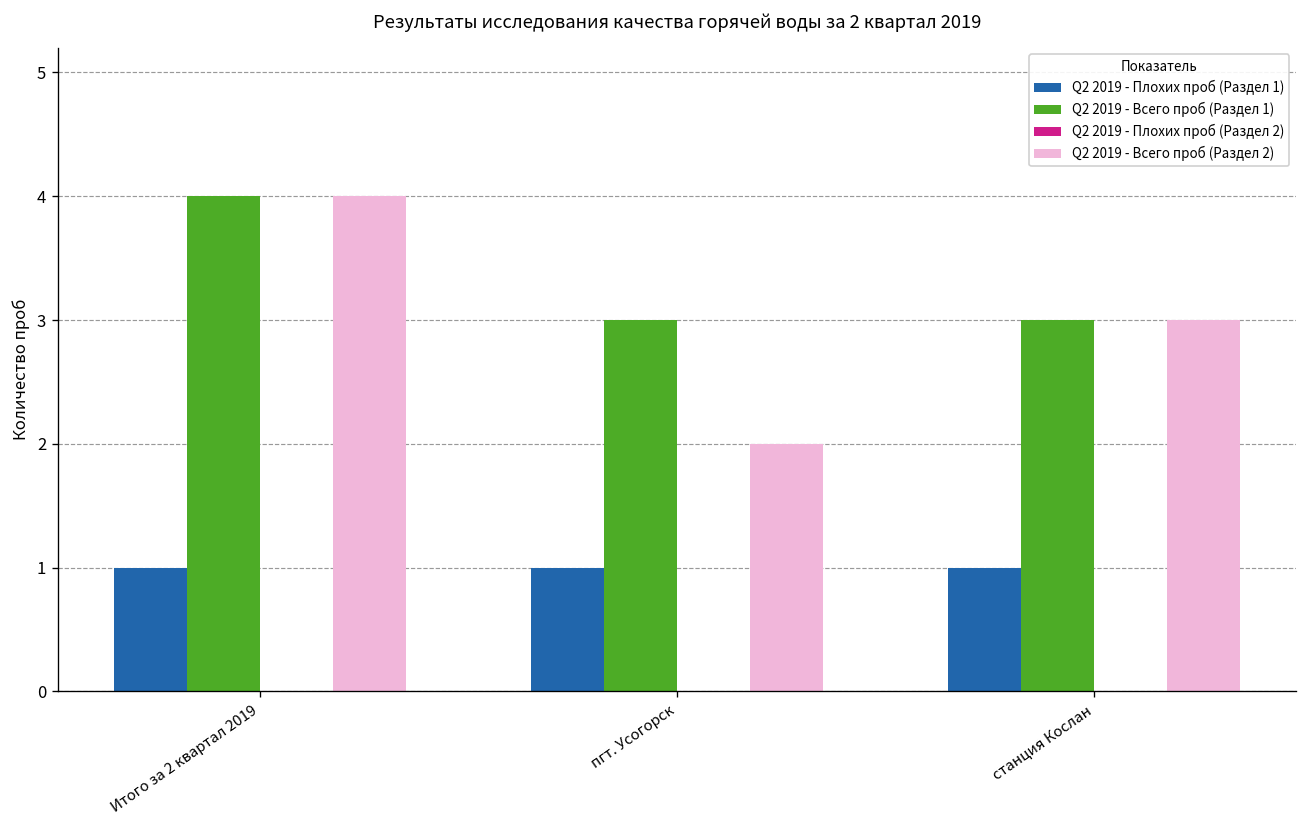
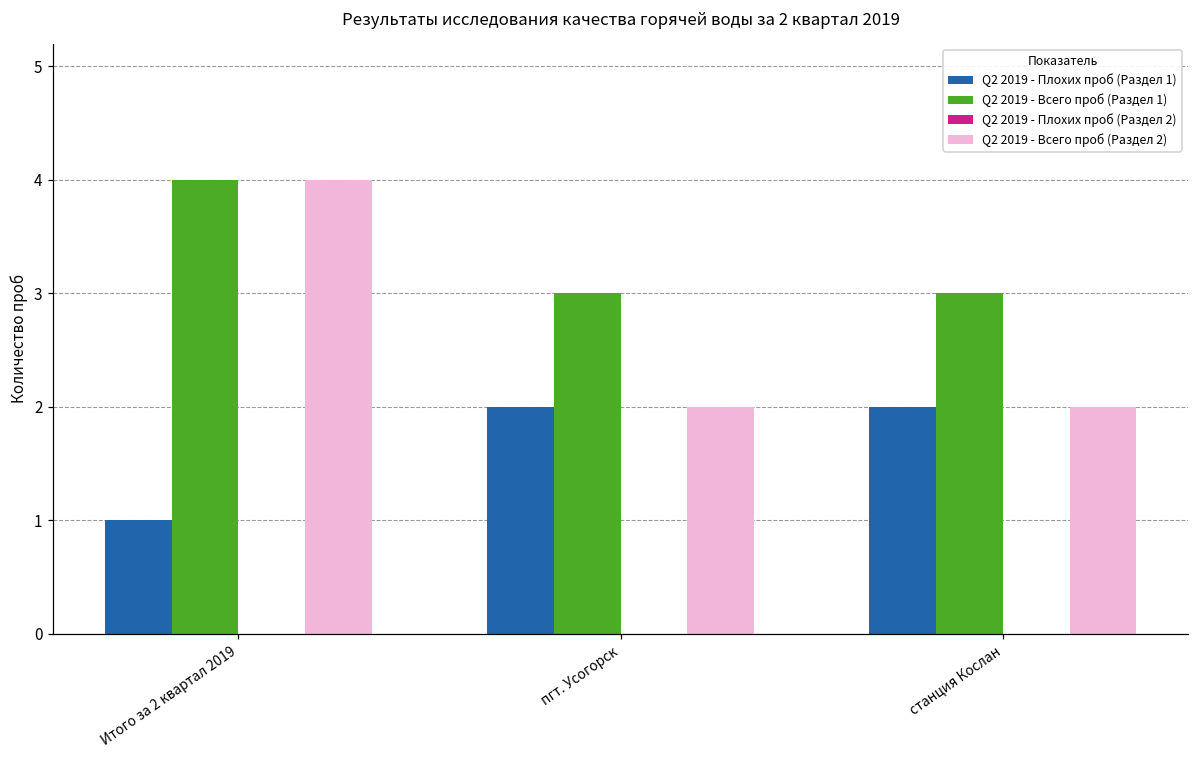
  {
    "Q2 2019 - Плохих проб (Раздел 1)": {
      "Итого за 2 квартал 2019": 1,
-     "пгт. Усогорск": 1,
-     "станция Кослан": 1
+     "пгт. Усогорск": 2,
+     "станция Кослан": 2
    },
    "Q2 2019 - Всего проб (Раздел 1)": {
      "Итого за 2 квартал 2019": 4,
      "пгт. Усогорск": 3,
      "станция Кослан": 3
    },
    "Q2 2019 - Плохих проб (Раздел 2)": {
      "Итого за 2 квартал 2019": 0,
      "пгт. Усогорск": 0,
      "станция Кослан": 0
    },
    "Q2 2019 - Всего проб (Раздел 2)": {
      "Итого за 2 квартал 2019": 4,
      "пгт. Усогорск": 2,
-     "станция Кослан": 3
+     "станция Кослан": 2
    }
  }
